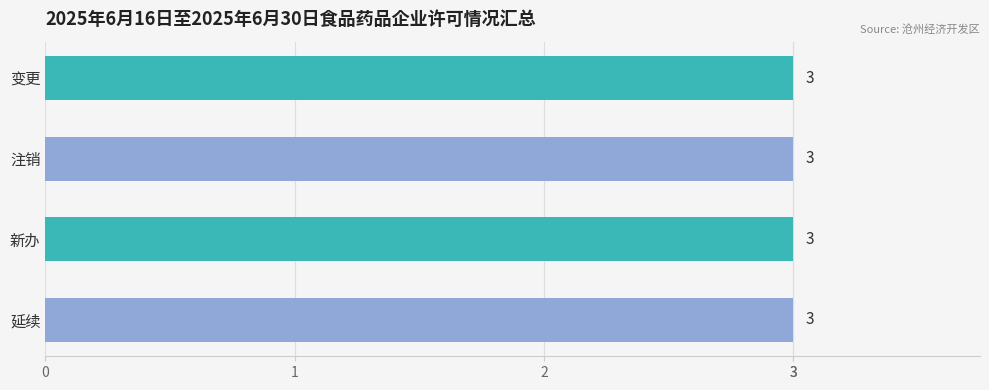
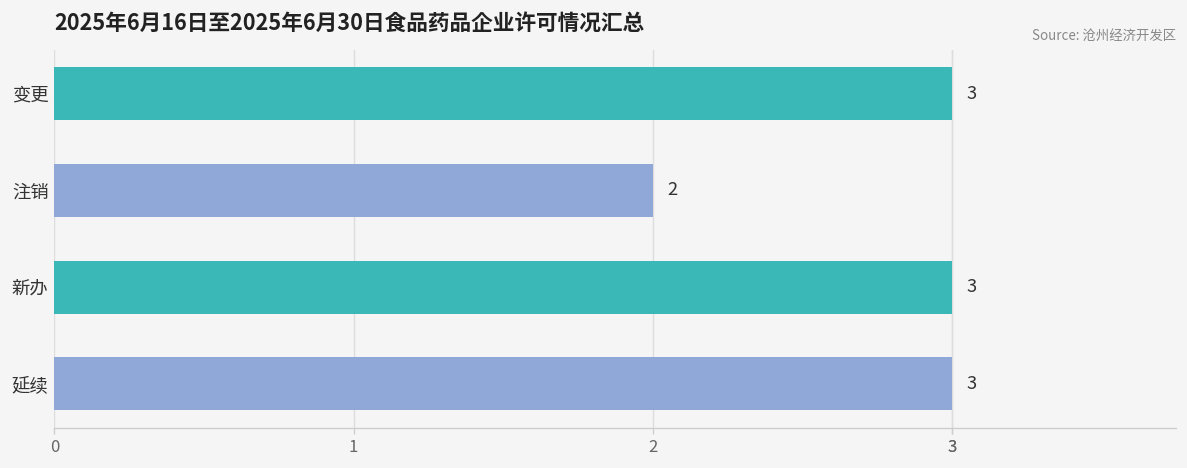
  {
    "变更": 3,
-   "注销": 3,
+   "注销": 2,
    "新办": 3,
    "延续": 3
  }
